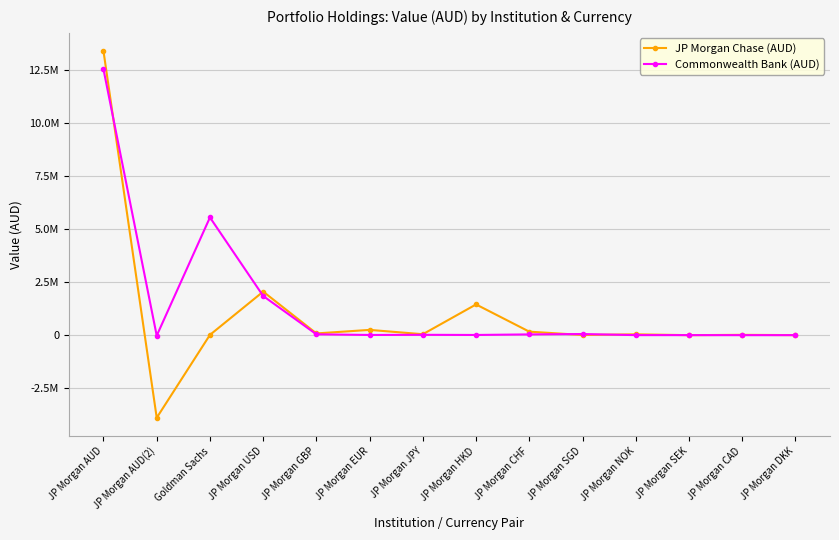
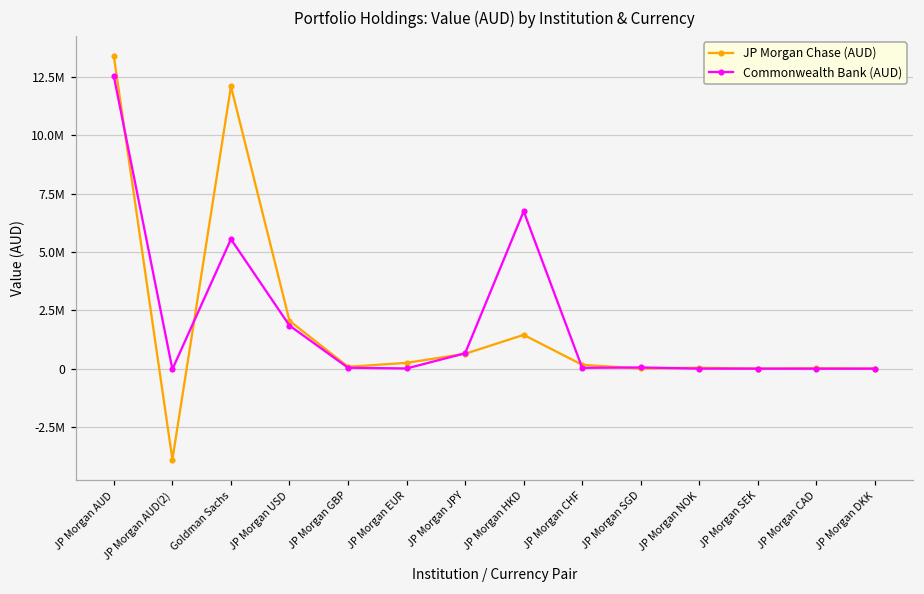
  {
    "JP Morgan Chase (AUD)": {
      "JP Morgan AUD": 13400000,
      "JP Morgan AUD(2)": -3900000,
-     "Goldman Sachs": 0,
+     "Goldman Sachs": 12100000,
      "JP Morgan USD": 2100000,
      "JP Morgan EUR": 200000,
-     "JP Morgan JPY": 0,
+     "JP Morgan JPY": 600000,
      "JP Morgan HKD": 1400000,
      "JP Morgan CHF": 200000
    },
    "Commonwealth Bank (AUD)": {
      "JP Morgan AUD": 12500000,
      "JP Morgan AUD(2)": 0,
      "Goldman Sachs": 5600000,
      "JP Morgan USD": 1800000,
      "JP Morgan EUR": 0,
-     "JP Morgan JPY": 0,
-     "JP Morgan HKD": 0,
+     "JP Morgan JPY": 700000,
+     "JP Morgan HKD": 6800000,
      "JP Morgan CHF": 0
    }
  }
